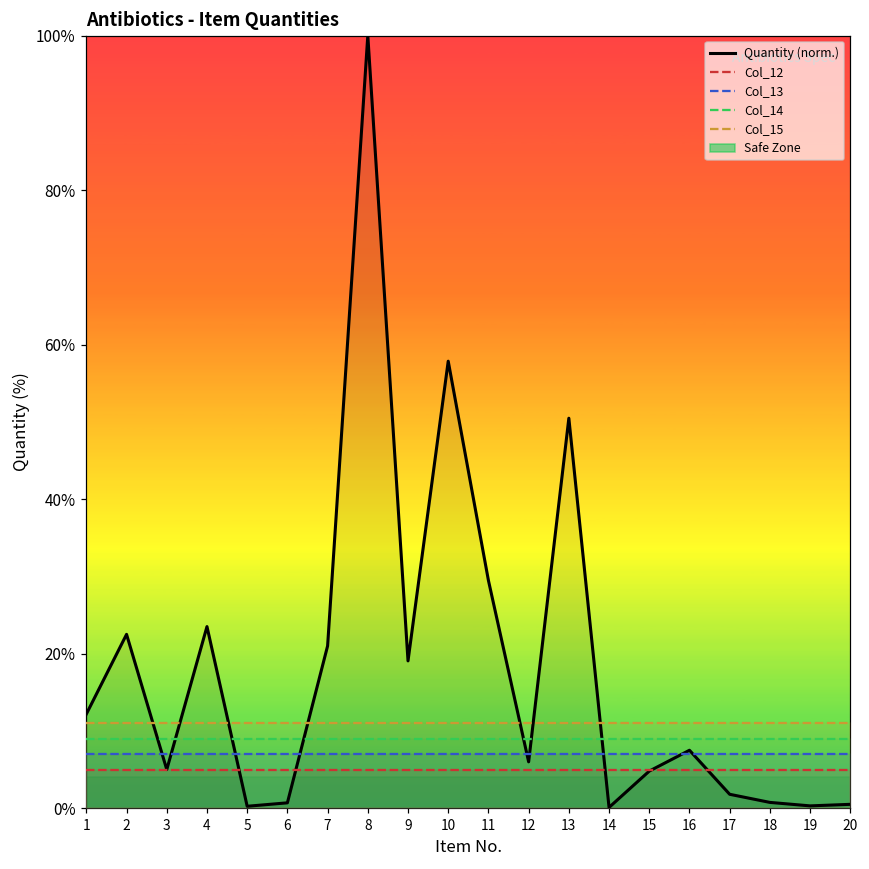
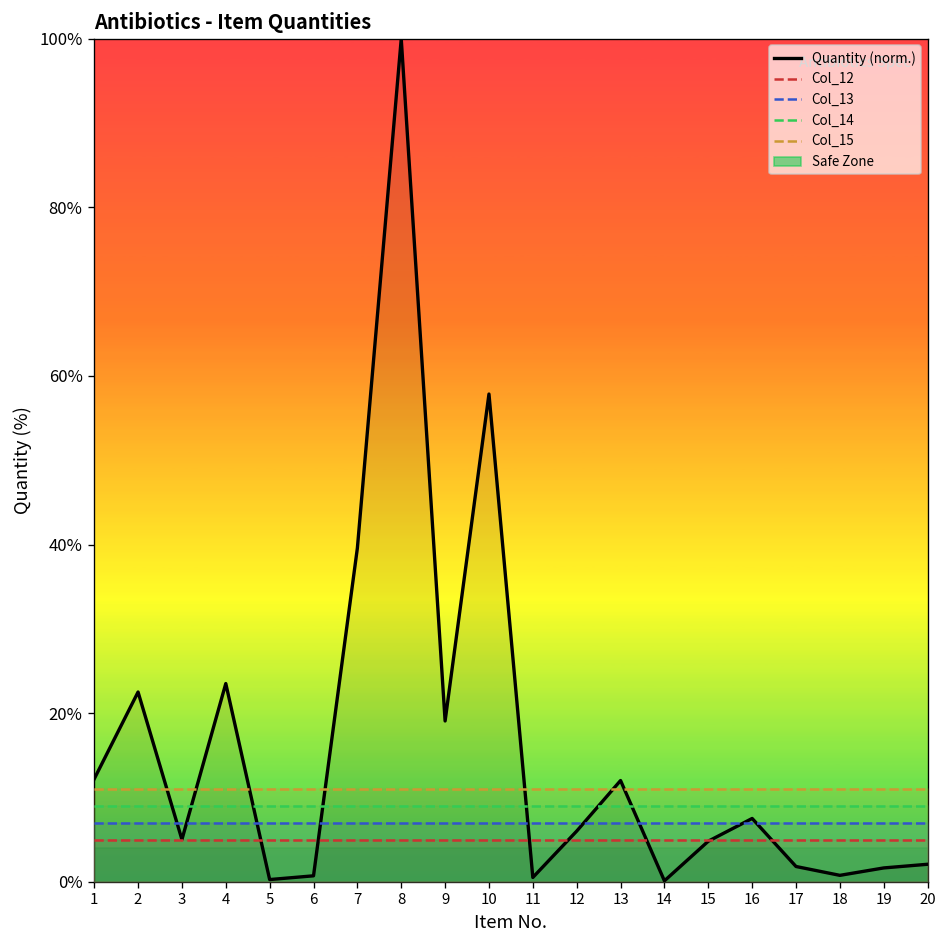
  {
    "Quantity (norm.)": {
      "1": "12%",
      "2": "23%",
      "4": "24%",
      "5": "0%",
      "6": "1%",
-     "7": "21%",
+     "7": "40%",
      "8": "100%",
      "9": "19%",
      "10": "58%",
-     "11": "29%",
+     "11": "1%",
      "12": "6%",
-     "13": "50%",
+     "13": "12%",
      "14": "0%",
      "16": "8%",
      "17": "2%",
      "18": "1%",
-     "19": "0%",
-     "20": "1%"
+     "19": "2%",
+     "20": "2%"
    },
    "Col_12": {
      "1": "5%",
      "2": "5%",
      "4": "5%",
      "5": "5%",
      "6": "5%",
      "7": "5%",
      "8": "5%",
      "9": "5%",
      "10": "5%",
      "11": "5%",
      "12": "5%",
      "13": "5%",
      "14": "5%",
      "16": "5%",
      "17": "5%",
      "18": "5%",
      "19": "5%",
      "20": "5%"
    },
    "Col_13": {
      "1": "7%",
      "2": "7%",
      "3": "7%",
      "4": "7%",
      "5": "7%",
      "6": "7%",
      "7": "7%",
      "8": "7%",
      "9": "7%",
      "10": "7%",
      "11": "7%",
      "12": "7%",
      "13": "7%",
      "14": "7%",
      "15": "7%",
      "16": "7%",
      "17": "7%",
      "18": "7%",
      "19": "7%",
      "20": "7%"
    },
    "Col_15": {
      "1": "11%",
      "2": "11%",
      "3": "11%",
      "4": "11%",
      "5": "11%",
      "6": "11%",
      "7": "11%",
      "8": "11%",
      "9": "11%",
      "10": "11%",
      "11": "11%",
      "12": "11%",
      "13": "11%",
      "14": "11%",
      "15": "11%",
      "16": "11%",
      "17": "11%",
      "18": "11%",
      "19": "11%",
      "20": "11%"
    }
  }
